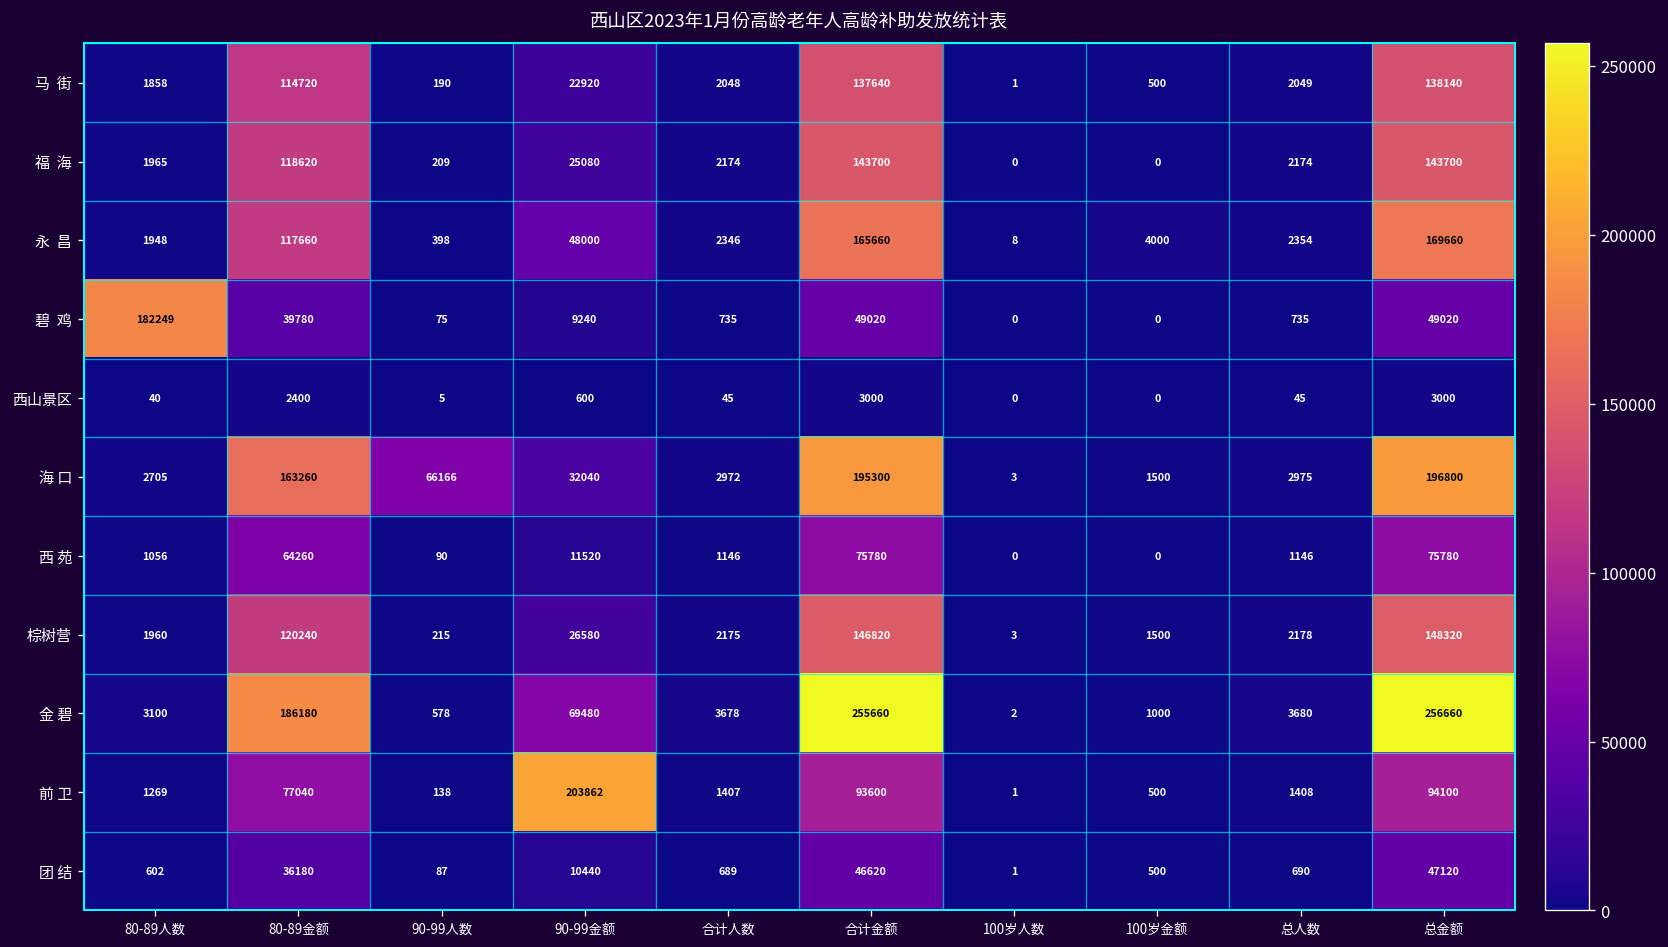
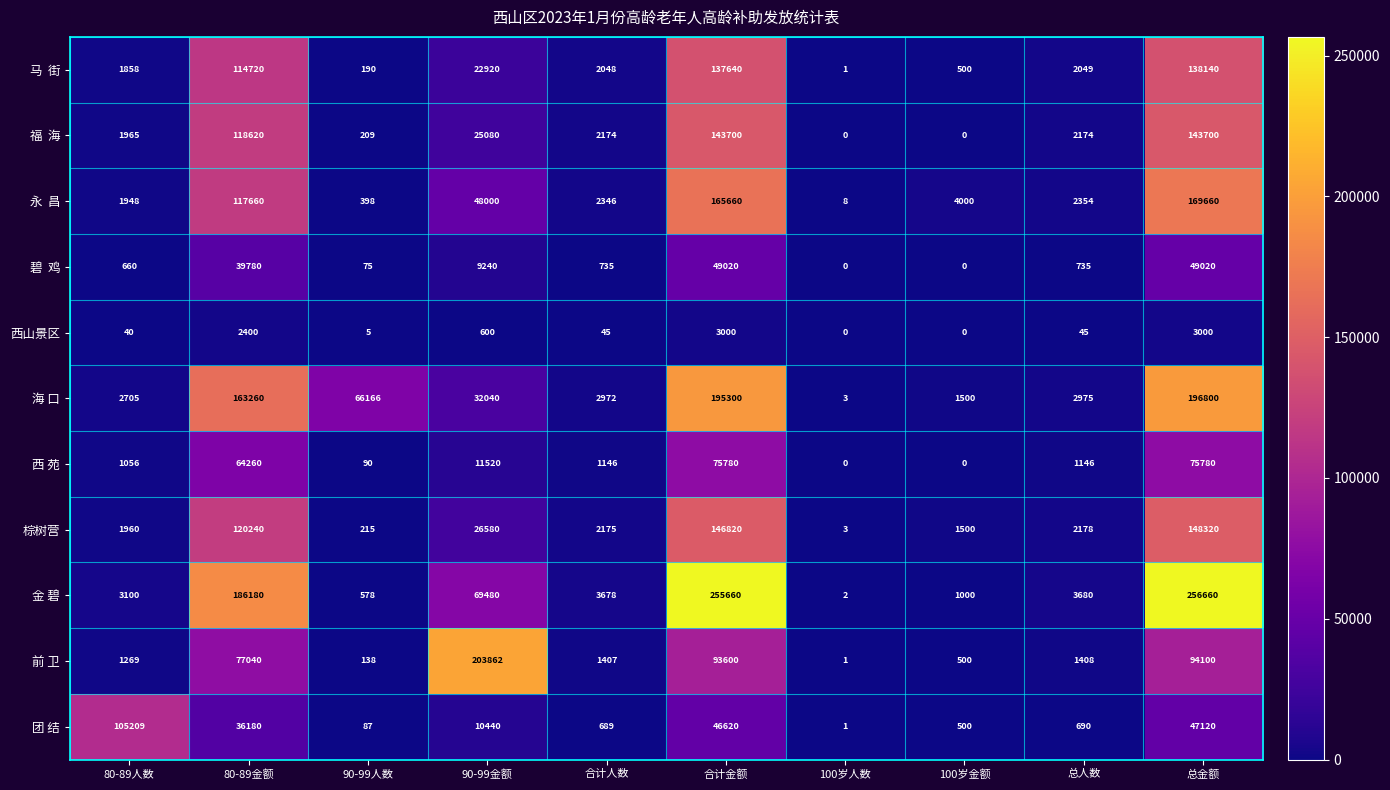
  {
    "马 街": {
      "80-89人数": 1858,
      "80-89金额": 114720,
      "90-99人数": 190,
      "90-99金额": 22920,
      "合计人数": 2048,
      "合计金额": 137640,
      "100岁人数": 1,
      "100岁金额": 500,
      "总人数": 2049,
      "总金额": 138140
    },
    "福 海": {
      "80-89人数": 1965,
      "80-89金额": 118620,
      "90-99人数": 209,
      "90-99金额": 25080,
      "合计人数": 2174,
      "合计金额": 143700,
      "100岁人数": 0,
      "100岁金额": 0,
      "总人数": 2174,
      "总金额": 143700
    },
    "永 昌": {
      "80-89人数": 1948,
      "80-89金额": 117660,
      "90-99人数": 398,
      "90-99金额": 48000,
      "合计人数": 2346,
      "合计金额": 165660,
      "100岁人数": 8,
      "100岁金额": 4000,
      "总人数": 2354,
      "总金额": 169660
    },
    "碧 鸡": {
-     "80-89人数": 182249,
+     "80-89人数": 660,
      "80-89金额": 39780,
      "90-99人数": 75,
      "90-99金额": 9240,
      "合计人数": 735,
      "合计金额": 49020,
      "100岁人数": 0,
      "100岁金额": 0,
      "总人数": 735,
      "总金额": 49020
    },
    "西山景区": {
      "80-89人数": 40,
      "80-89金额": 2400,
      "90-99人数": 5,
      "90-99金额": 600,
      "合计人数": 45,
      "合计金额": 3000,
      "100岁人数": 0,
      "100岁金额": 0,
      "总人数": 45,
      "总金额": 3000
    },
    "海 口": {
      "80-89人数": 2705,
      "80-89金额": 163260,
      "90-99人数": 66166,
      "90-99金额": 32040,
      "合计人数": 2972,
      "合计金额": 195300,
      "100岁人数": 3,
      "100岁金额": 1500,
      "总人数": 2975,
      "总金额": 196800
    },
    "西 苑": {
      "80-89人数": 1056,
      "80-89金额": 64260,
      "90-99人数": 90,
      "90-99金额": 11520,
      "合计人数": 1146,
      "合计金额": 75780,
      "100岁人数": 0,
      "100岁金额": 0,
      "总人数": 1146,
      "总金额": 75780
    },
    "棕树营": {
      "80-89人数": 1960,
      "80-89金额": 120240,
      "90-99人数": 215,
      "90-99金额": 26580,
      "合计人数": 2175,
      "合计金额": 146820,
      "100岁人数": 3,
      "100岁金额": 1500,
      "总人数": 2178,
      "总金额": 148320
    },
    "金 碧": {
      "80-89人数": 3100,
      "80-89金额": 186180,
      "90-99人数": 578,
      "90-99金额": 69480,
      "合计人数": 3678,
      "合计金额": 255660,
      "100岁人数": 2,
      "100岁金额": 1000,
      "总人数": 3680,
      "总金额": 256660
    },
    "前 卫": {
      "80-89人数": 1269,
      "80-89金额": 77040,
      "90-99人数": 138,
      "90-99金额": 203862,
      "合计人数": 1407,
      "合计金额": 93600,
      "100岁人数": 1,
      "100岁金额": 500,
      "总人数": 1408,
      "总金额": 94100
    },
    "团 结": {
-     "80-89人数": 602,
+     "80-89人数": 105209,
      "80-89金额": 36180,
      "90-99人数": 87,
      "90-99金额": 10440,
      "合计人数": 689,
      "合计金额": 46620,
      "100岁人数": 1,
      "100岁金额": 500,
      "总人数": 690,
      "总金额": 47120
    }
  }
